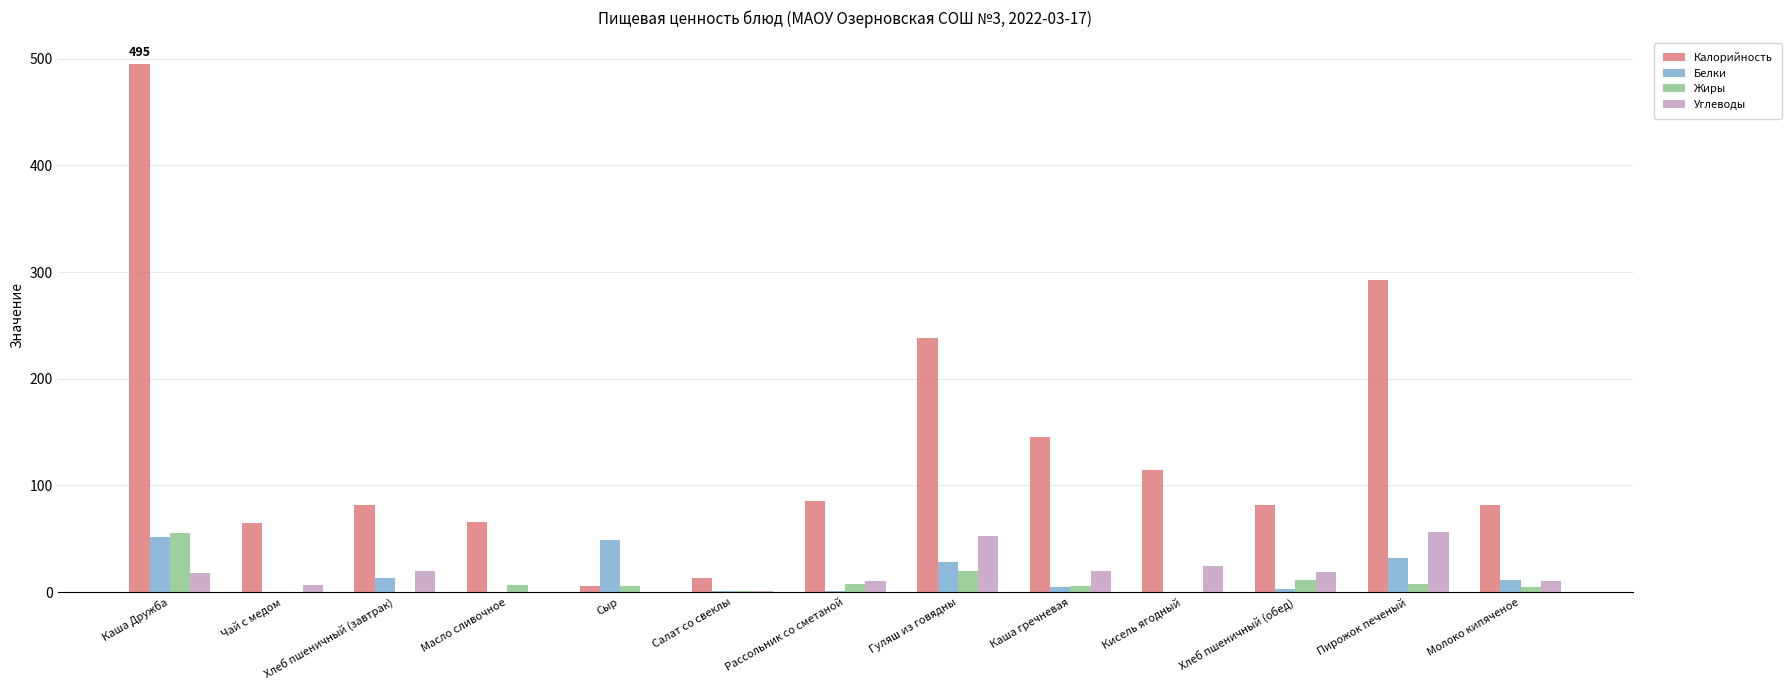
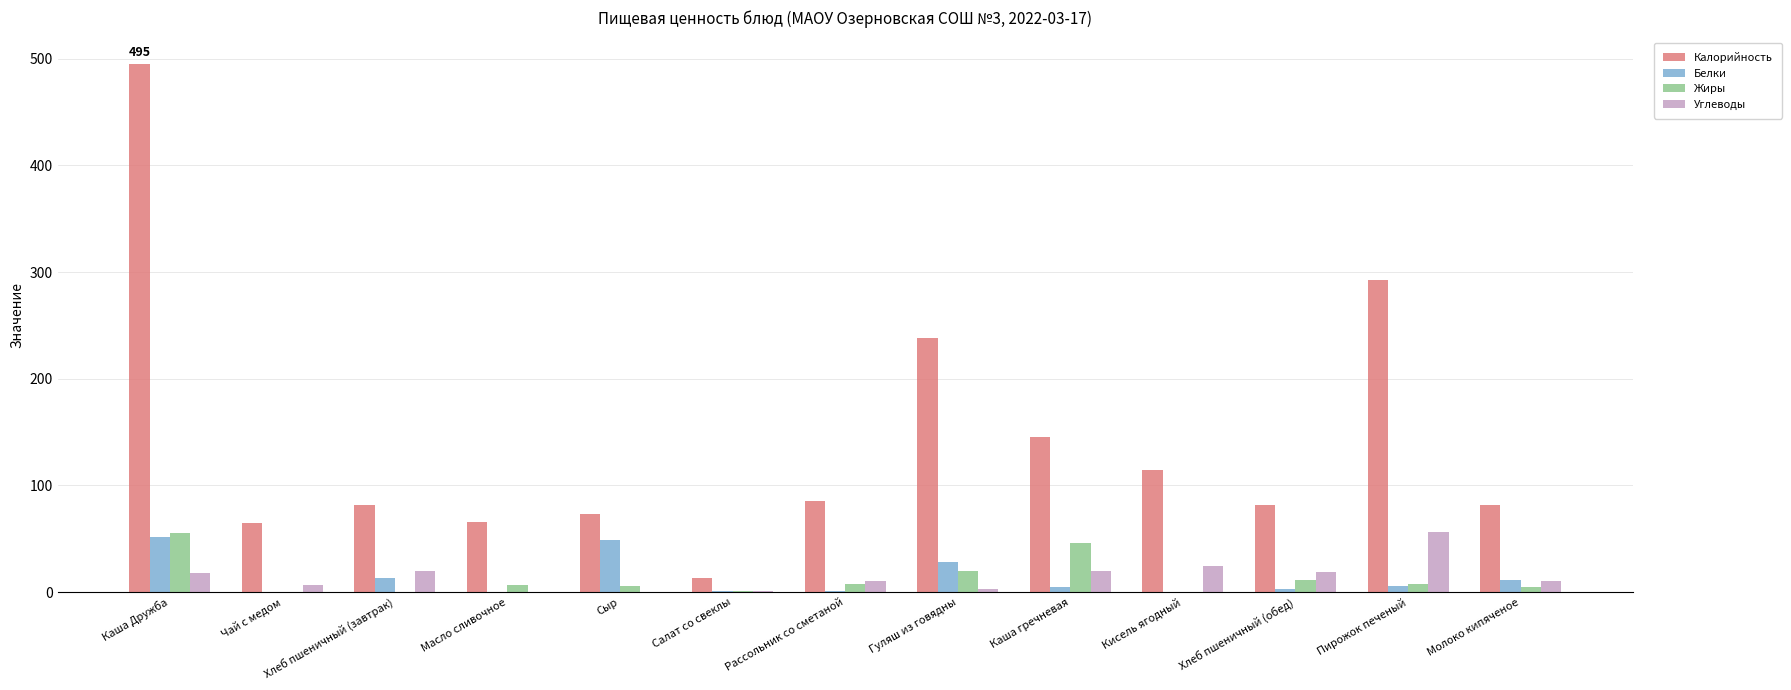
  {
    "Калорийность": {
      "Чай с медом": 65,
      "Хлеб пшеничный (завтрак)": 82,
      "Масло сливочное": 66,
-     "Сыр": 6,
+     "Сыр": 73,
      "Салат со свеклы": 13,
      "Рассольник со сметаной": 85,
      "Гуляш из говядны": 238,
      "Каша гречневая": 145,
      "Кисель ягодный": 114,
      "Хлеб пшеничный (обед)": 82,
      "Пирожок печеный": 293,
      "Молоко кипяченое": 82
    },
    "Белки": {
      "Каша Дружба": 52,
      "Чай с медом": 0,
      "Хлеб пшеничный (завтрак)": 13,
      "Масло сливочное": 0,
      "Сыр": 49,
      "Гуляш из говядны": 28,
      "Каша гречневая": 5,
      "Кисель ягодный": 0,
      "Хлеб пшеничный (обед)": 3,
-     "Пирожок печеный": 32,
+     "Пирожок печеный": 6,
      "Молоко кипяченое": 11
    },
    "Жиры": {
      "Каша Дружба": 55,
      "Чай с медом": 0,
      "Хлеб пшеничный (завтрак)": 0,
      "Масло сливочное": 7,
      "Сыр": 6,
      "Рассольник со сметаной": 8,
      "Гуляш из говядны": 20,
-     "Каша гречневая": 6,
+     "Каша гречневая": 46,
      "Кисель ягодный": 0,
      "Хлеб пшеничный (обед)": 11,
      "Пирожок печеный": 8,
      "Молоко кипяченое": 5
    },
    "Углеводы": {
      "Каша Дружба": 18,
      "Чай с медом": 7,
      "Хлеб пшеничный (завтрак)": 20,
      "Масло сливочное": 0,
      "Сыр": 0,
      "Рассольник со сметаной": 10,
-     "Гуляш из говядны": 53,
+     "Гуляш из говядны": 3,
      "Каша гречневая": 20,
      "Кисель ягодный": 24,
      "Хлеб пшеничный (обед)": 19,
      "Пирожок печеный": 56,
      "Молоко кипяченое": 10
    }
  }
